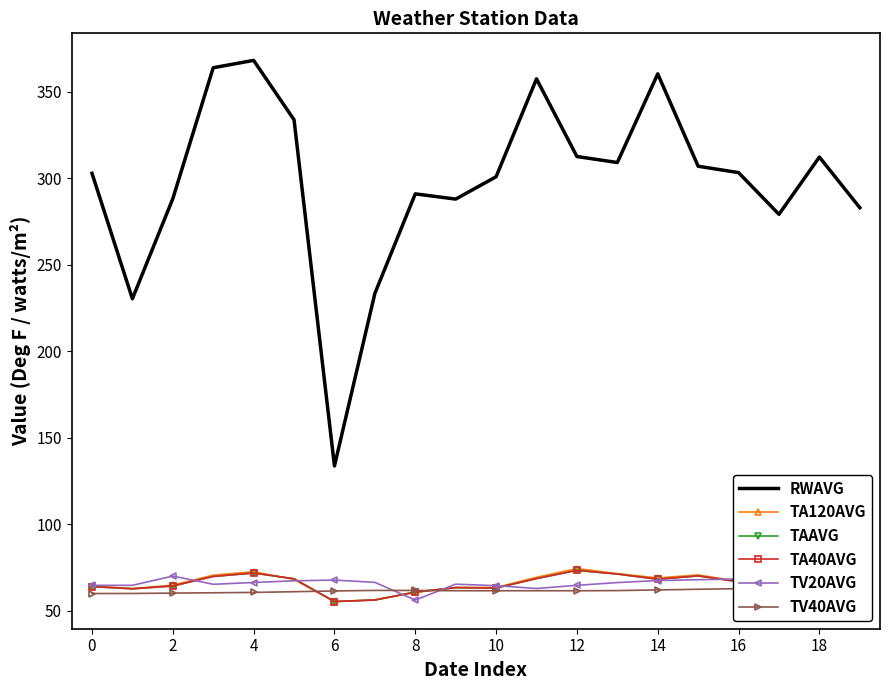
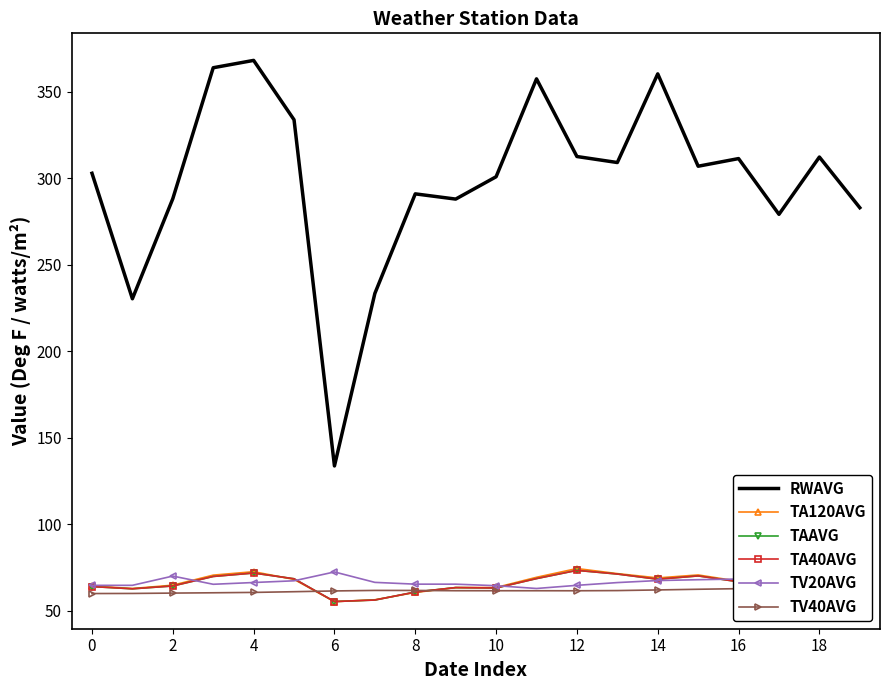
  {
    "RWAVG": {
      "0": 303,
      "2": 288,
      "4": 368,
      "6": 134,
      "8": 291,
      "10": 301,
      "12": 313,
      "14": 360,
-     "16": 303,
+     "16": 311,
      "18": 312
    },
    "TV20AVG": {
      "2": 70,
      "4": 66,
-     "6": 68,
-     "8": 56,
+     "6": 73,
+     "8": 66,
      "12": 65
    },
    "TV40AVG": {
      "0": 60,
      "2": 60,
      "4": 61,
      "6": 62,
      "10": 62,
      "12": 62,
      "14": 62
    }
  }
